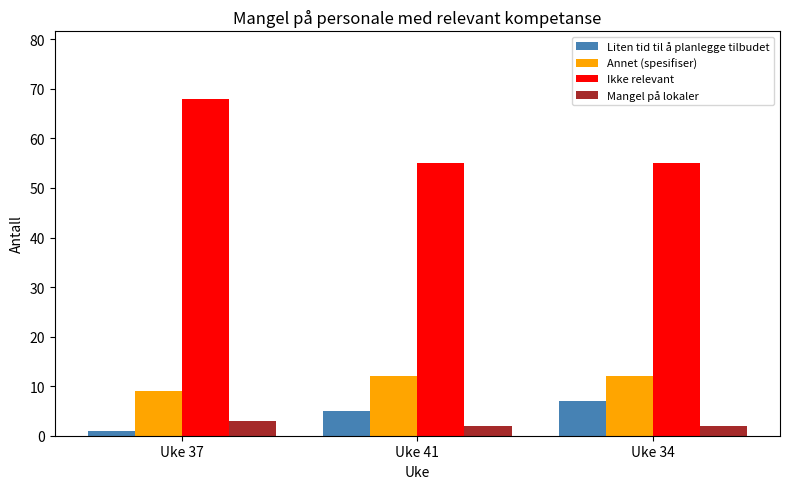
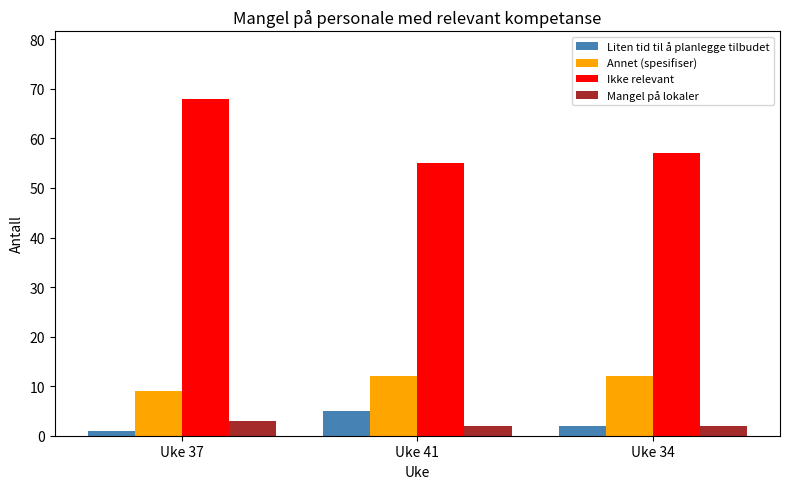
  {
    "Liten tid til å planlegge tilbudet": {
      "Uke 37": 1,
      "Uke 41": 5,
-     "Uke 34": 7
+     "Uke 34": 2
    },
    "Annet (spesifiser)": {
      "Uke 37": 9,
      "Uke 41": 12,
      "Uke 34": 12
    },
    "Ikke relevant": {
      "Uke 37": 68,
      "Uke 41": 55,
-     "Uke 34": 55
+     "Uke 34": 57
    },
    "Mangel på lokaler": {
      "Uke 37": 3,
      "Uke 41": 2,
      "Uke 34": 2
    }
  }
